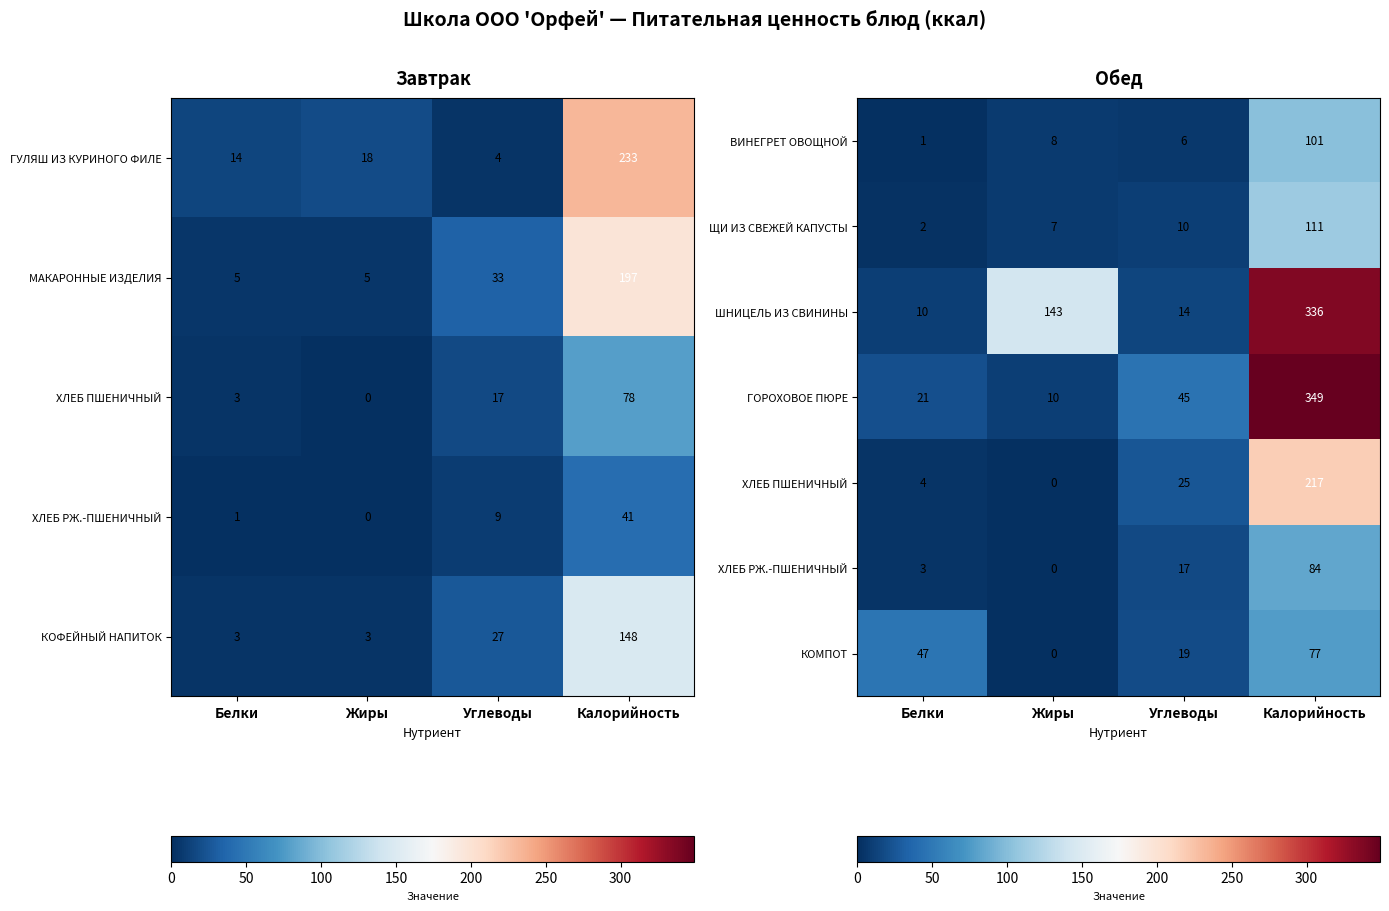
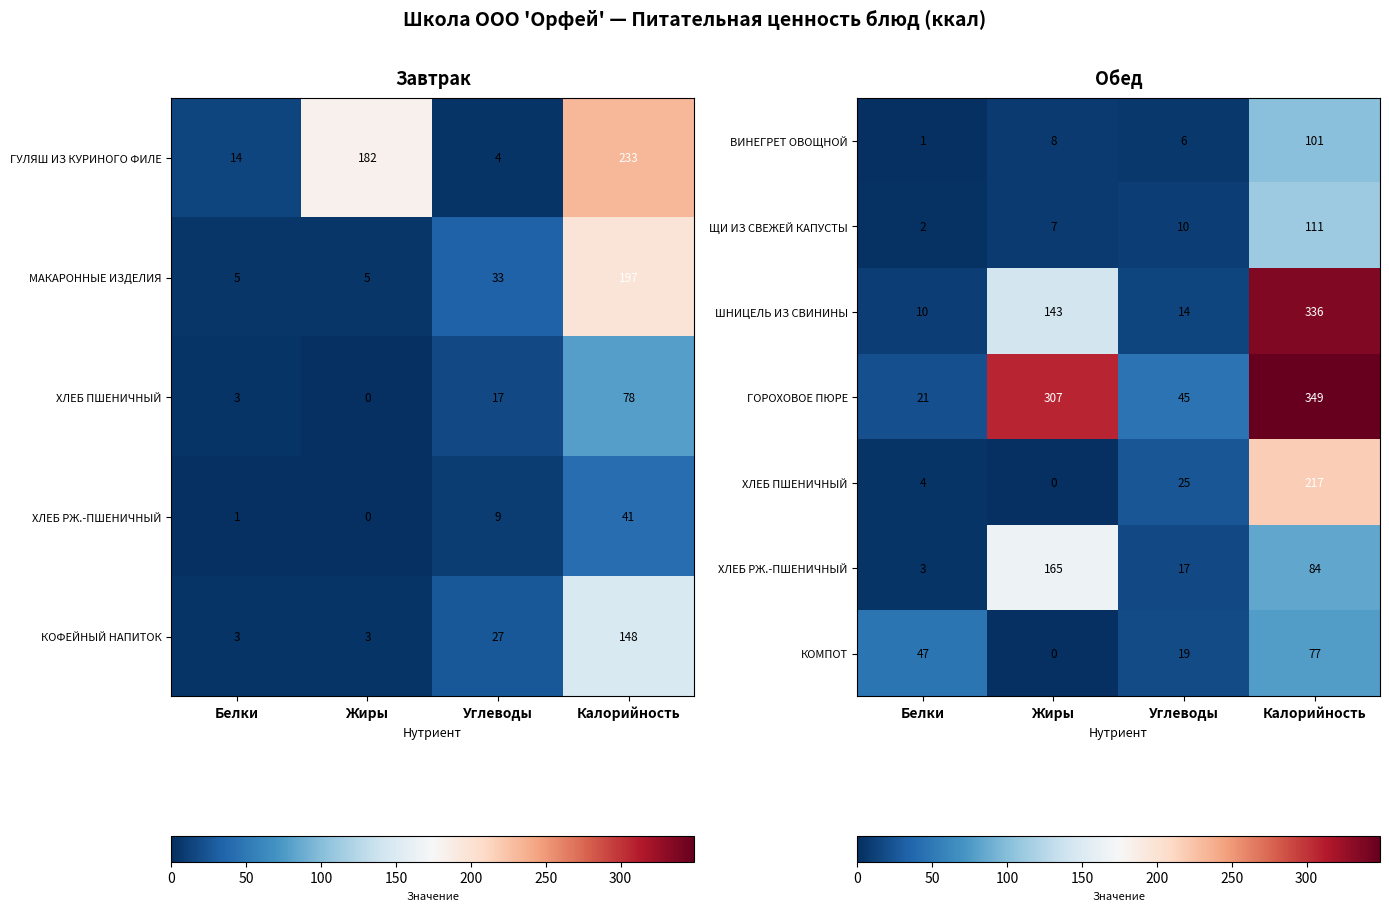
  {
    "Завтрак": {
      "ГУЛЯШ ИЗ КУРИНОГО ФИЛЕ": {
        "Белки": 14,
-       "Жиры": 18,
+       "Жиры": 182,
        "Углеводы": 4,
        "Калорийность": 233
      },
      "МАКАРОННЫЕ ИЗДЕЛИЯ": {
        "Белки": 5,
        "Жиры": 5,
        "Углеводы": 33
      },
      "ХЛЕБ ПШЕНИЧНЫЙ": {
        "Белки": 3,
        "Жиры": 0,
        "Углеводы": 17,
        "Калорийность": 78
      },
      "ХЛЕБ РЖ.-ПШЕНИЧНЫЙ": {
        "Белки": 1,
        "Жиры": 0,
        "Углеводы": 9,
        "Калорийность": 41
      },
      "КОФЕЙНЫЙ НАПИТОК": {
        "Белки": 3,
        "Жиры": 3,
        "Углеводы": 27,
        "Калорийность": 148
      }
    },
    "Обед": {
      "ВИНЕГРЕТ ОВОЩНОЙ": {
        "Белки": 1,
        "Жиры": 8,
        "Углеводы": 6,
        "Калорийность": 101
      },
      "ЩИ ИЗ СВЕЖЕЙ КАПУСТЫ": {
        "Белки": 2,
        "Жиры": 7,
        "Углеводы": 10,
        "Калорийность": 111
      },
      "ШНИЦЕЛЬ ИЗ СВИНИНЫ": {
        "Белки": 10,
        "Жиры": 143,
        "Углеводы": 14,
        "Калорийность": 336
      },
      "ГОРОХОВОЕ ПЮРЕ": {
        "Белки": 21,
-       "Жиры": 10,
+       "Жиры": 307,
        "Углеводы": 45,
        "Калорийность": 349
      },
      "ХЛЕБ ПШЕНИЧНЫЙ": {
        "Белки": 4,
        "Жиры": 0,
        "Углеводы": 25,
        "Калорийность": 217
      },
      "ХЛЕБ РЖ.-ПШЕНИЧНЫЙ": {
        "Белки": 3,
-       "Жиры": 0,
+       "Жиры": 165,
        "Углеводы": 17,
        "Калорийность": 84
      },
      "КОМПОТ": {
        "Белки": 47,
        "Жиры": 0,
        "Углеводы": 19,
        "Калорийность": 77
      }
    }
  }
